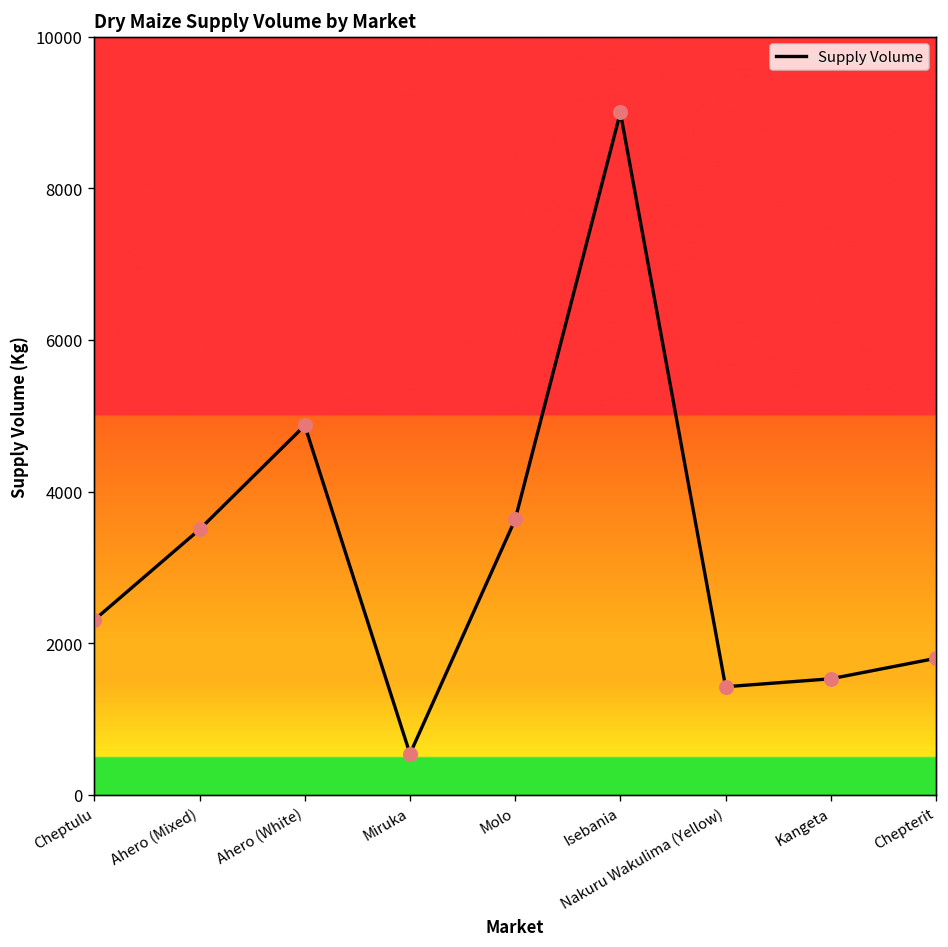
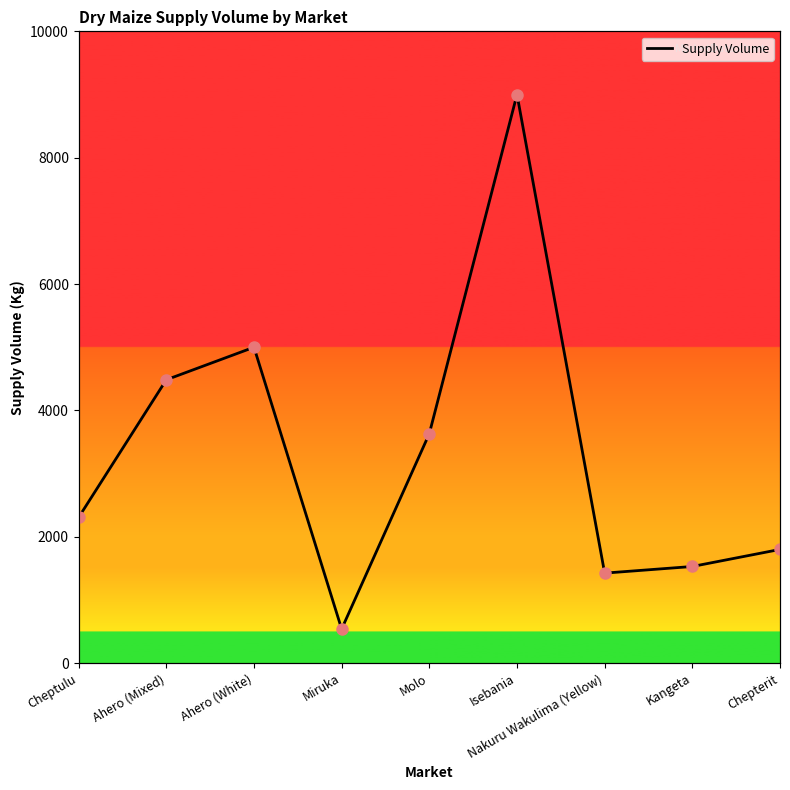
  {
    "Cheptulu": 2300,
-   "Ahero (Mixed)": 3500,
-   "Ahero (White)": 4900,
+   "Ahero (Mixed)": 4500,
+   "Ahero (White)": 5000,
    "Miruka": 500,
    "Molo": 3600,
    "Isebania": 9000,
    "Nakuru Wakulima (Yellow)": 1400,
    "Kangeta": 1500,
    "Chepterit": 1800
  }
